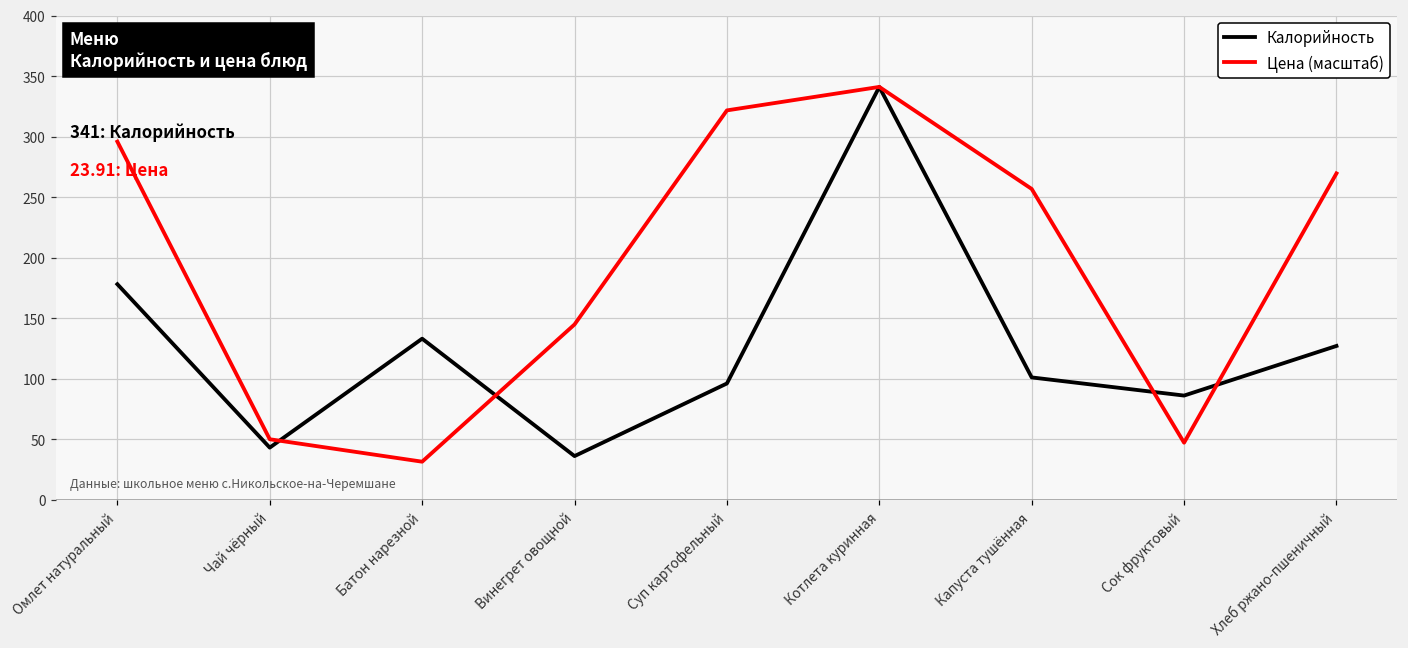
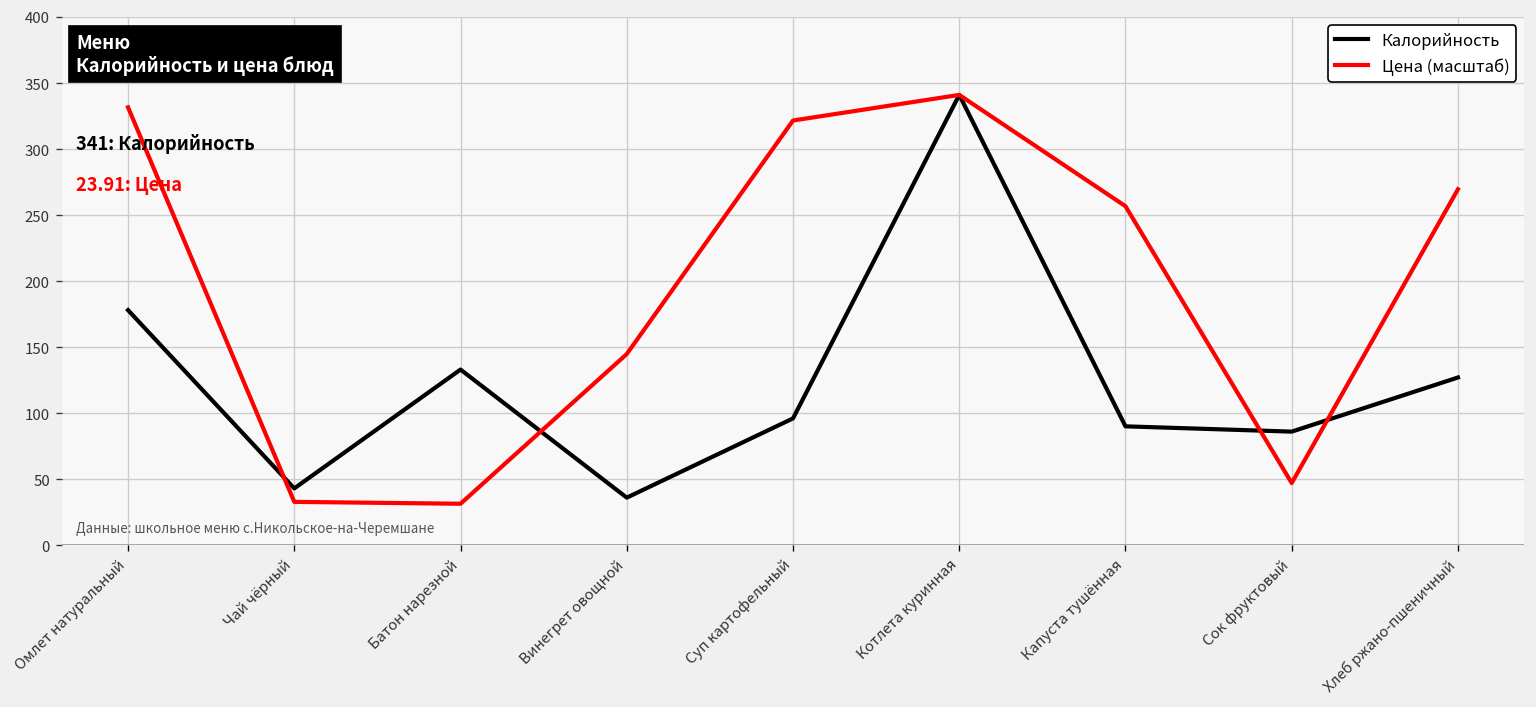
  {
    "Калорийность": {
      "Омлет натуральный": 178,
      "Чай чёрный": 43,
      "Батон нарезной": 133,
      "Винегрет овощной": 36,
      "Суп картофельный": 96,
-     "Капуста тушённая": 101,
+     "Капуста тушённая": 90,
      "Сок фруктовый": 86,
      "Хлеб ржано-пшеничный": 127
    },
    "Цена (масштаб)": {
-     "Омлет натуральный": 296,
-     "Чай чёрный": 50,
+     "Омлет натуральный": 332,
+     "Чай чёрный": 33,
      "Батон нарезной": 31,
      "Винегрет овощной": 145,
      "Суп картофельный": 322,
      "Капуста тушённая": 257,
      "Сок фруктовый": 47,
      "Хлеб ржано-пшеничный": 270
    }
  }
